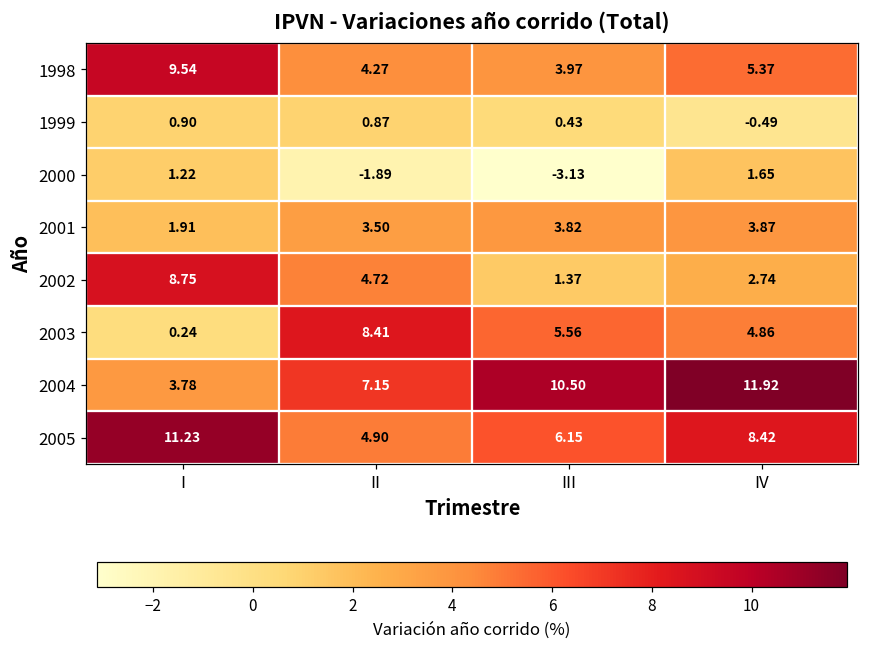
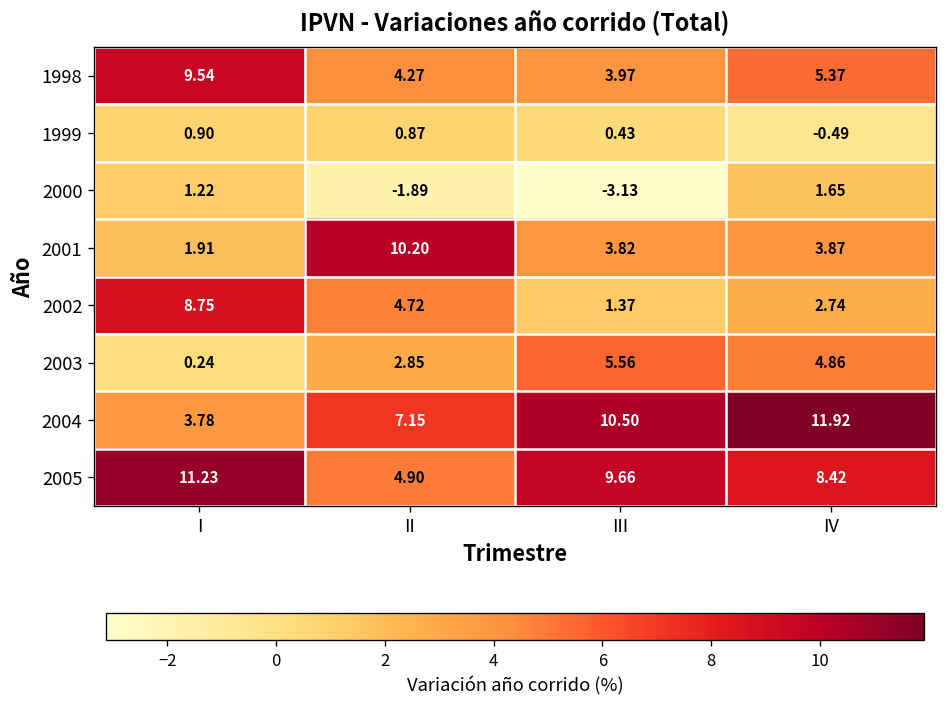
  {
    "1998": {
      "I": 9.54,
      "II": 4.27,
      "III": 3.97,
      "IV": 5.37
    },
    "1999": {
      "I": 0.90,
      "II": 0.87,
      "III": 0.43,
      "IV": -0.49
    },
    "2000": {
      "I": 1.22,
      "II": -1.89,
      "III": -3.13,
      "IV": 1.65
    },
    "2001": {
      "I": 1.91,
-     "II": 3.50,
+     "II": 10.20,
      "III": 3.82,
      "IV": 3.87
    },
    "2002": {
      "I": 8.75,
      "II": 4.72,
      "III": 1.37,
      "IV": 2.74
    },
    "2003": {
      "I": 0.24,
-     "II": 8.41,
+     "II": 2.85,
      "III": 5.56,
      "IV": 4.86
    },
    "2004": {
      "I": 3.78,
      "II": 7.15,
      "III": 10.50,
      "IV": 11.92
    },
    "2005": {
      "I": 11.23,
      "II": 4.90,
-     "III": 6.15,
+     "III": 9.66,
      "IV": 8.42
    }
  }
